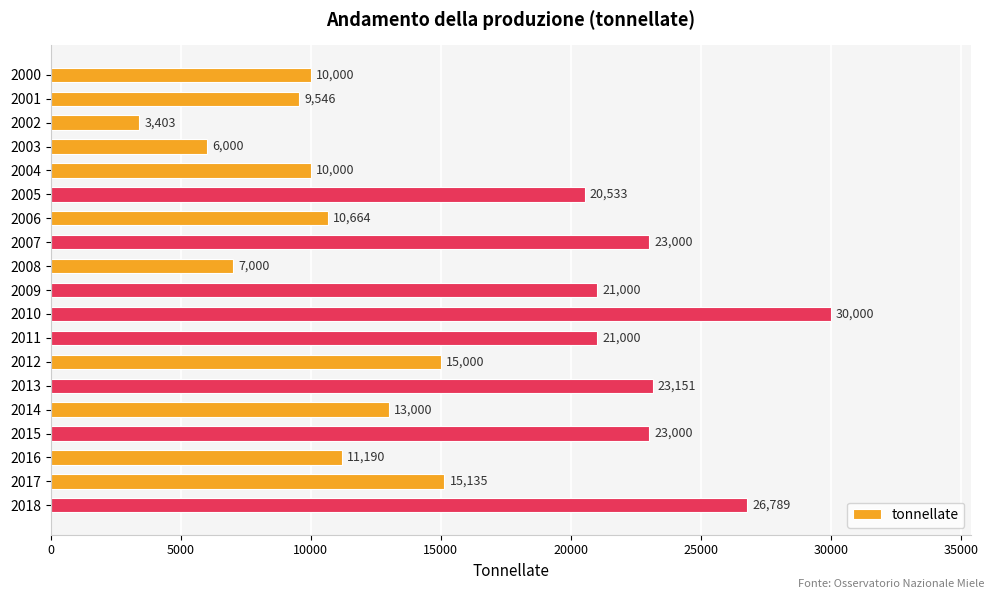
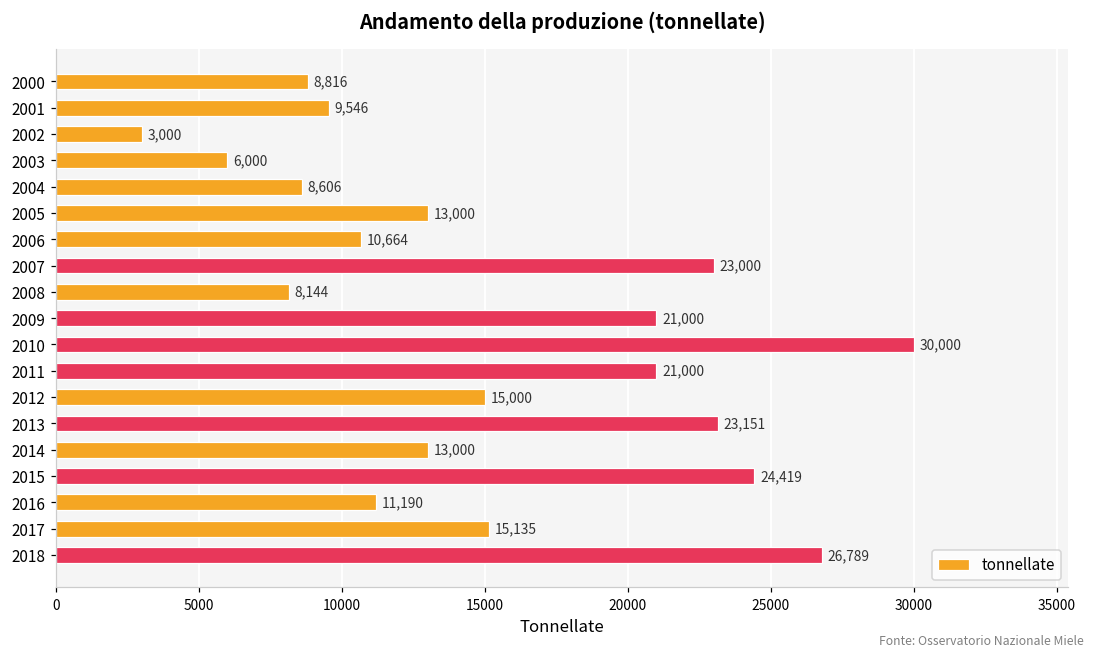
  {
-   "2000": "10,000",
+   "2000": "8,816",
    "2001": "9,546",
-   "2002": "3,403",
+   "2002": "3,000",
    "2003": "6,000",
-   "2004": "10,000",
-   "2005": "20,533",
+   "2004": "8,606",
+   "2005": "13,000",
    "2006": "10,664",
    "2007": "23,000",
-   "2008": "7,000",
+   "2008": "8,144",
    "2009": "21,000",
    "2010": "30,000",
    "2011": "21,000",
    "2012": "15,000",
    "2013": "23,151",
    "2014": "13,000",
-   "2015": "23,000",
+   "2015": "24,419",
    "2016": "11,190",
    "2017": "15,135",
    "2018": "26,789"
  }
